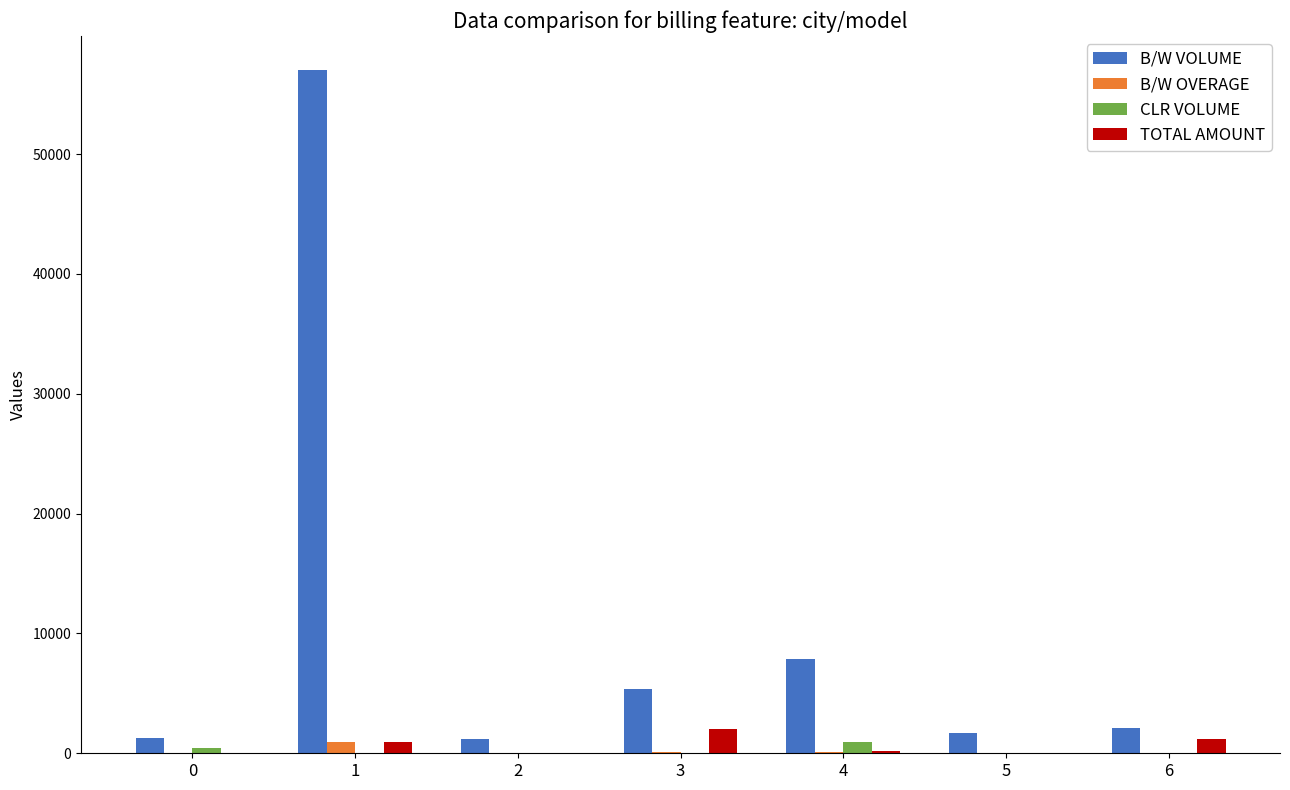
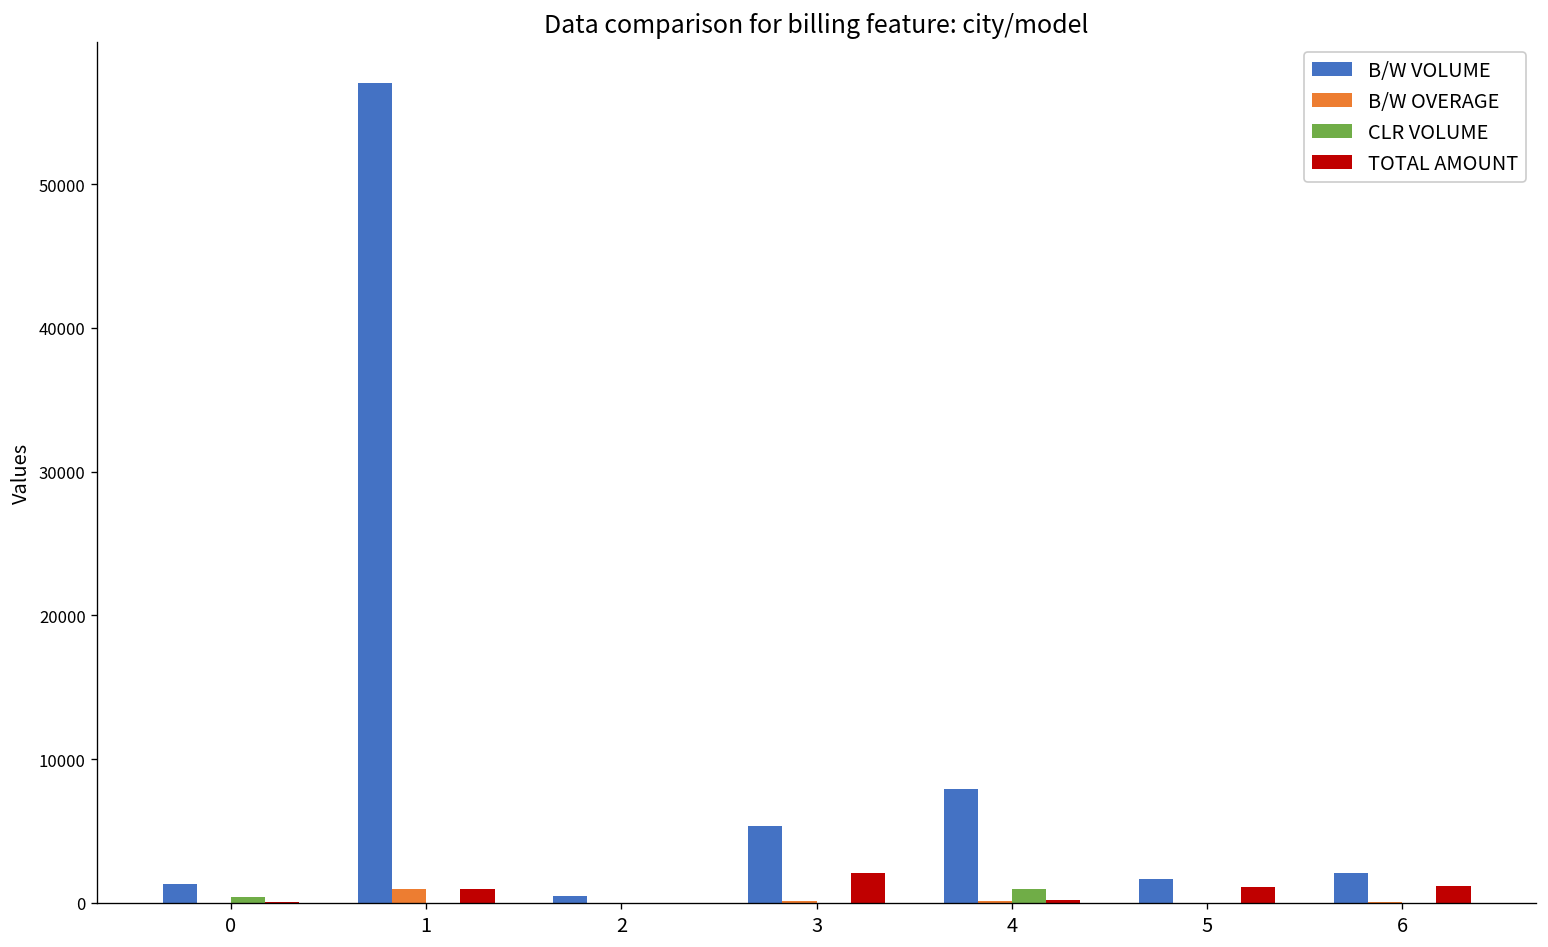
  {
    "B/W VOLUME": {
      "0": 1300,
      "1": 57000,
-     "2": 1200,
+     "2": 500,
      "3": 5300,
      "4": 7900,
      "5": 1700,
      "6": 2100
    },
    "B/W OVERAGE": {
      "1": 1000
    },
    "CLR VOLUME": {
      "0": 400,
      "1": 0,
      "2": 0,
      "3": 0,
      "4": 1000,
      "5": 0,
      "6": 0
    },
    "TOTAL AMOUNT": {
      "1": 1000,
      "3": 2000,
-     "5": 0,
+     "5": 1100,
      "6": 1200
    }
  }
